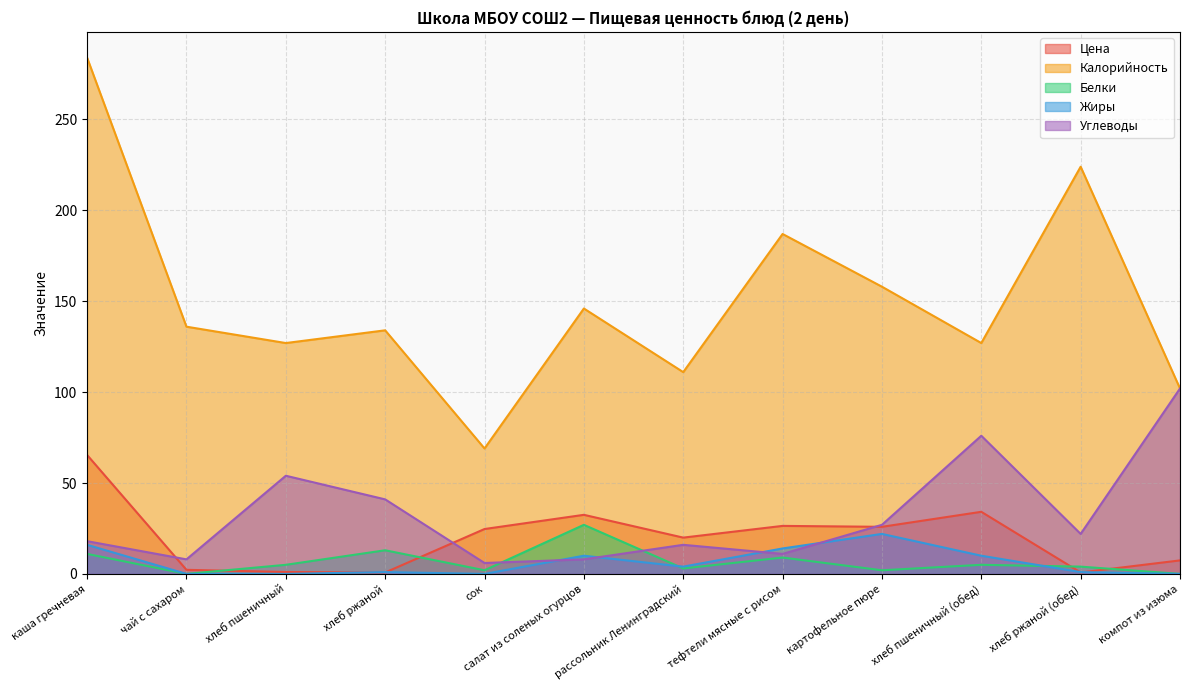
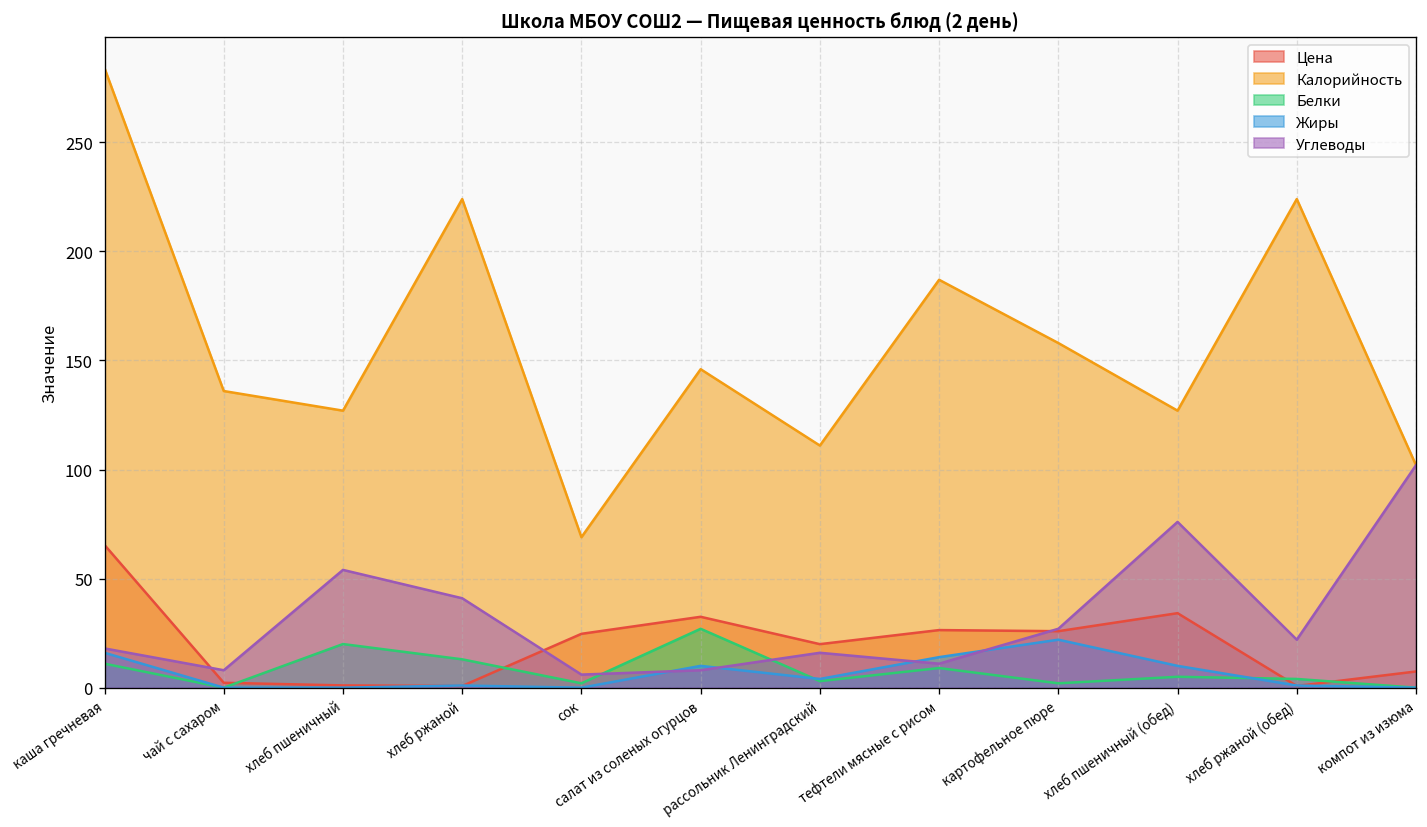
  {
    "Цена": {
      "каша гречневая": 65,
      "чай с сахаром": 2,
      "сок": 25,
      "салат из соленых огурцов": 33,
      "рассольник Ленинградский": 20,
      "тефтели мясные с рисом": 26,
      "хлеб пшеничный (обед)": 34,
      "компот из изюма": 7
    },
    "Калорийность": {
      "каша гречневая": 284,
      "чай с сахаром": 136,
      "хлеб пшеничный": 127,
-     "хлеб ржаной": 134,
+     "хлеб ржаной": 224,
      "сок": 69,
      "салат из соленых огурцов": 146,
      "рассольник Ленинградский": 111,
      "тефтели мясные с рисом": 187,
      "картофельное пюре": 158,
      "хлеб пшеничный (обед)": 127,
      "хлеб ржаной (обед)": 224
    },
    "Белки": {
      "каша гречневая": 11,
-     "хлеб пшеничный": 5,
+     "хлеб пшеничный": 20,
      "хлеб ржаной": 13,
      "сок": 2,
      "салат из соленых огурцов": 27,
      "тефтели мясные с рисом": 9,
      "картофельное пюре": 2,
      "хлеб пшеничный (обед)": 5,
      "хлеб ржаной (обед)": 4
    },
    "Жиры": {
      "каша гречневая": 16,
      "сок": 0,
      "салат из соленых огурцов": 10,
      "тефтели мясные с рисом": 14,
      "картофельное пюре": 22,
      "хлеб пшеничный (обед)": 10
    },
    "Углеводы": {
      "каша гречневая": 18,
      "чай с сахаром": 8,
      "хлеб пшеничный": 54,
      "хлеб ржаной": 41,
      "сок": 6,
      "салат из соленых огурцов": 8,
      "рассольник Ленинградский": 16,
      "тефтели мясные с рисом": 11,
      "хлеб пшеничный (обед)": 76,
      "хлеб ржаной (обед)": 22
    }
  }
